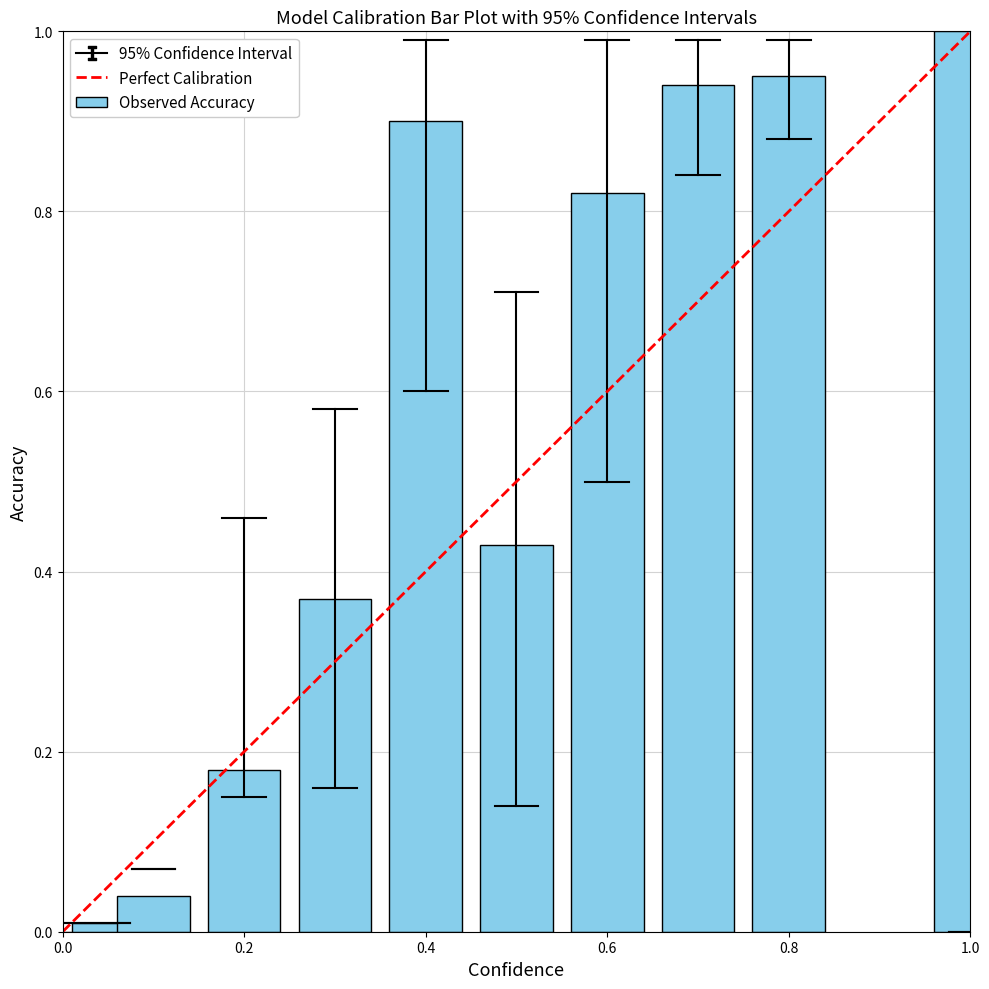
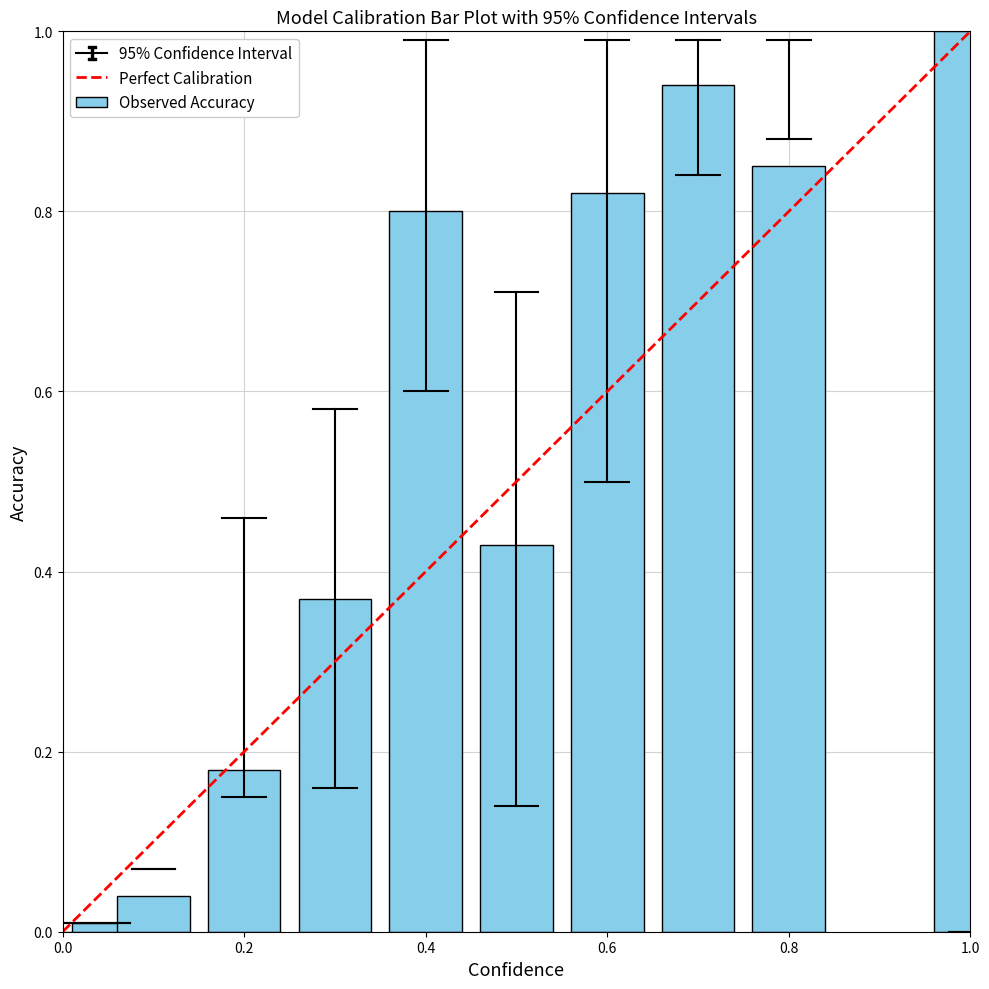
  {
    "Observed Accuracy": {
      "0.0": 0.00,
      "0.2": 0.18,
-     "0.4": 0.9,
+     "0.4": 0.8,
      "0.6": 0.82,
-     "0.8": 0.95,
+     "0.8": 0.85,
      "1.0": 1.00
    },
    "Perfect Calibration": {
      "0.0": 0.00,
      "1.0": 1.00
    }
  }
